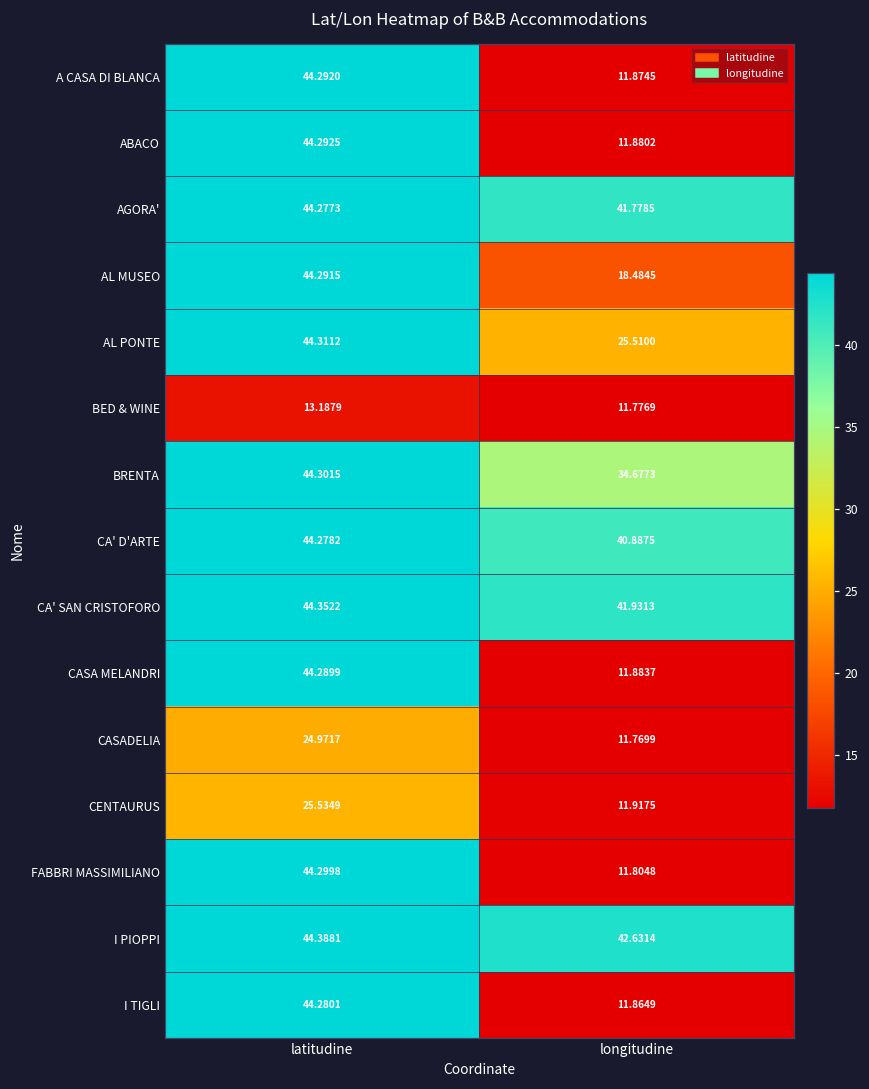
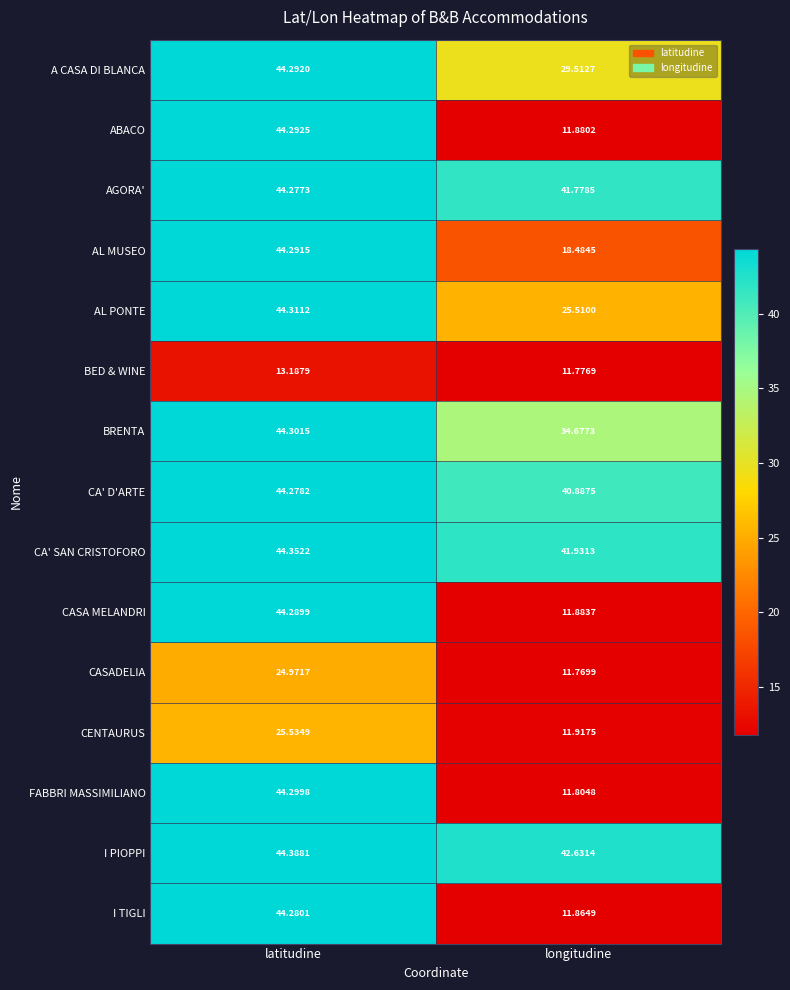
  {
    "A CASA DI BLANCA": {
      "latitudine": 44.2920,
-     "longitudine": 11.8745
+     "longitudine": 29.5127
    },
    "ABACO": {
      "latitudine": 44.2925,
      "longitudine": 11.8802
    },
    "AGORA'": {
      "latitudine": 44.2773,
      "longitudine": 41.7785
    },
    "AL MUSEO": {
      "latitudine": 44.2915,
      "longitudine": 18.4845
    },
    "AL PONTE": {
      "latitudine": 44.3112,
      "longitudine": 25.5100
    },
    "BED & WINE": {
      "latitudine": 13.1879,
      "longitudine": 11.7769
    },
    "BRENTA": {
      "latitudine": 44.3015,
      "longitudine": 34.6773
    },
    "CA' D'ARTE": {
      "latitudine": 44.2782,
      "longitudine": 40.8875
    },
    "CA' SAN CRISTOFORO": {
      "latitudine": 44.3522,
      "longitudine": 41.9313
    },
    "CASA MELANDRI": {
      "latitudine": 44.2899,
      "longitudine": 11.8837
    },
    "CASADELIA": {
      "latitudine": 24.9717,
      "longitudine": 11.7699
    },
    "CENTAURUS": {
      "latitudine": 25.5349,
      "longitudine": 11.9175
    },
    "FABBRI MASSIMILIANO": {
      "latitudine": 44.2998,
      "longitudine": 11.8048
    },
    "I PIOPPI": {
      "latitudine": 44.3881,
      "longitudine": 42.6314
    },
    "I TIGLI": {
      "latitudine": 44.2801,
      "longitudine": 11.8649
    }
  }
